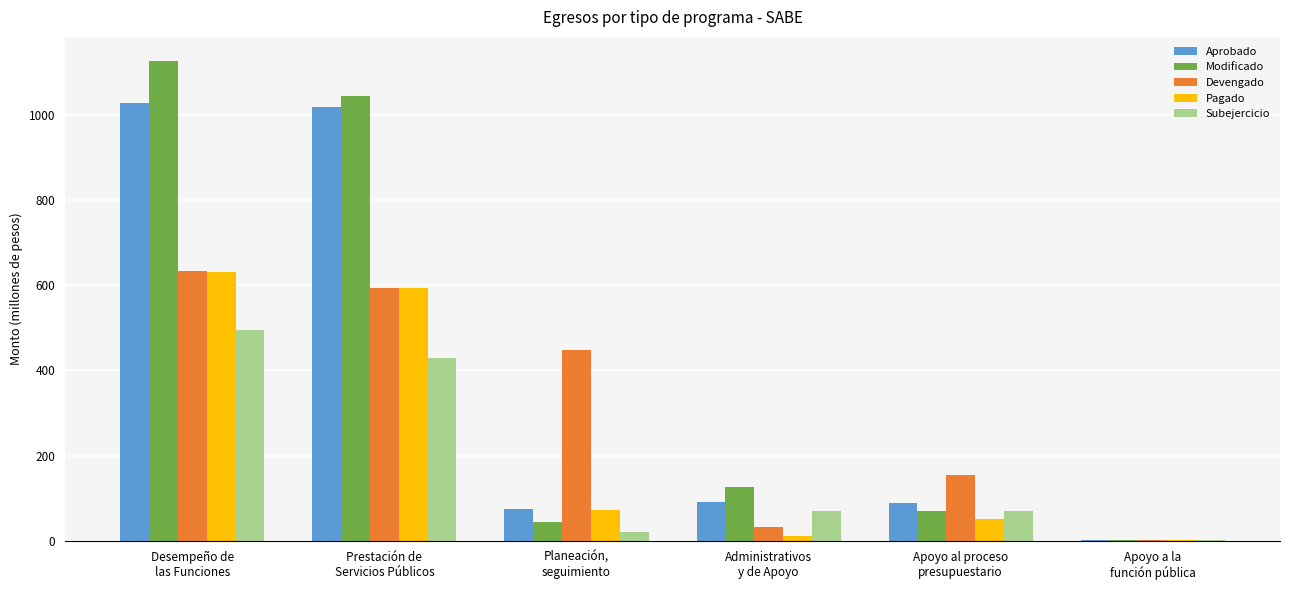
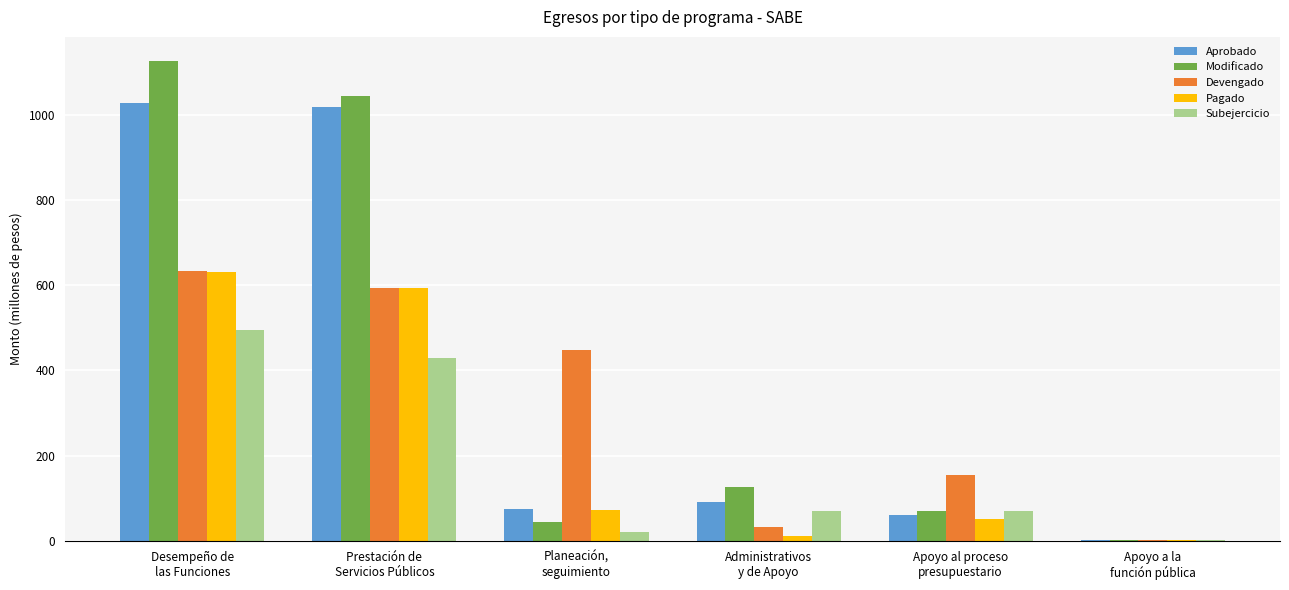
  {
    "Aprobado": {
      "Desempeño de las Funciones": 1030,
      "Prestación de Servicios Públicos": 1020,
      "Planeación, seguimiento": 70,
      "Administrativos y de Apoyo": 90,
-     "Apoyo al proceso presupuestario": 90
+     "Apoyo al proceso presupuestario": 60
    },
    "Modificado": {
      "Desempeño de las Funciones": 1130,
      "Prestación de Servicios Públicos": 1040,
      "Planeación, seguimiento": 50,
      "Administrativos y de Apoyo": 130,
      "Apoyo al proceso presupuestario": 70
    },
    "Devengado": {
      "Desempeño de las Funciones": 630,
      "Prestación de Servicios Públicos": 590,
      "Planeación, seguimiento": 450,
      "Administrativos y de Apoyo": 30,
      "Apoyo al proceso presupuestario": 150
    },
    "Pagado": {
      "Desempeño de las Funciones": 630,
      "Prestación de Servicios Públicos": 590,
      "Planeación, seguimiento": 70,
      "Administrativos y de Apoyo": 10,
      "Apoyo al proceso presupuestario": 50
    },
    "Subejercicio": {
      "Desempeño de las Funciones": 490,
      "Prestación de Servicios Públicos": 430,
      "Planeación, seguimiento": 20,
      "Administrativos y de Apoyo": 70,
      "Apoyo al proceso presupuestario": 70
    }
  }
